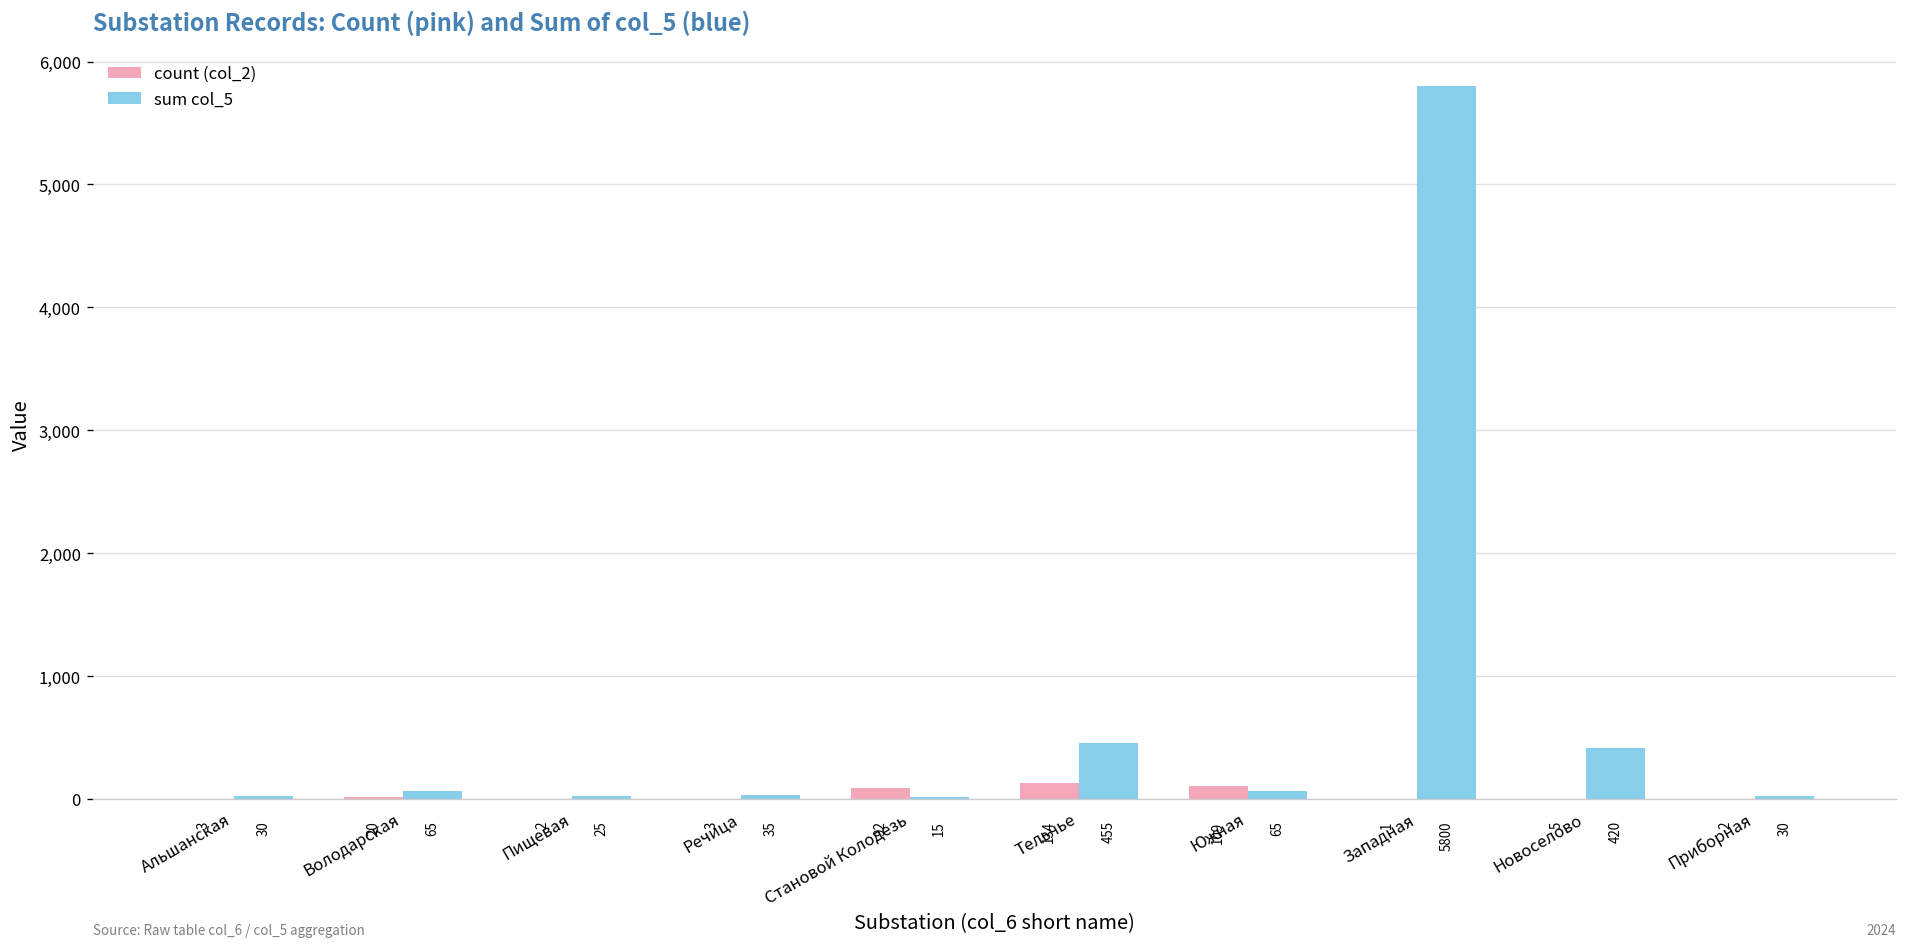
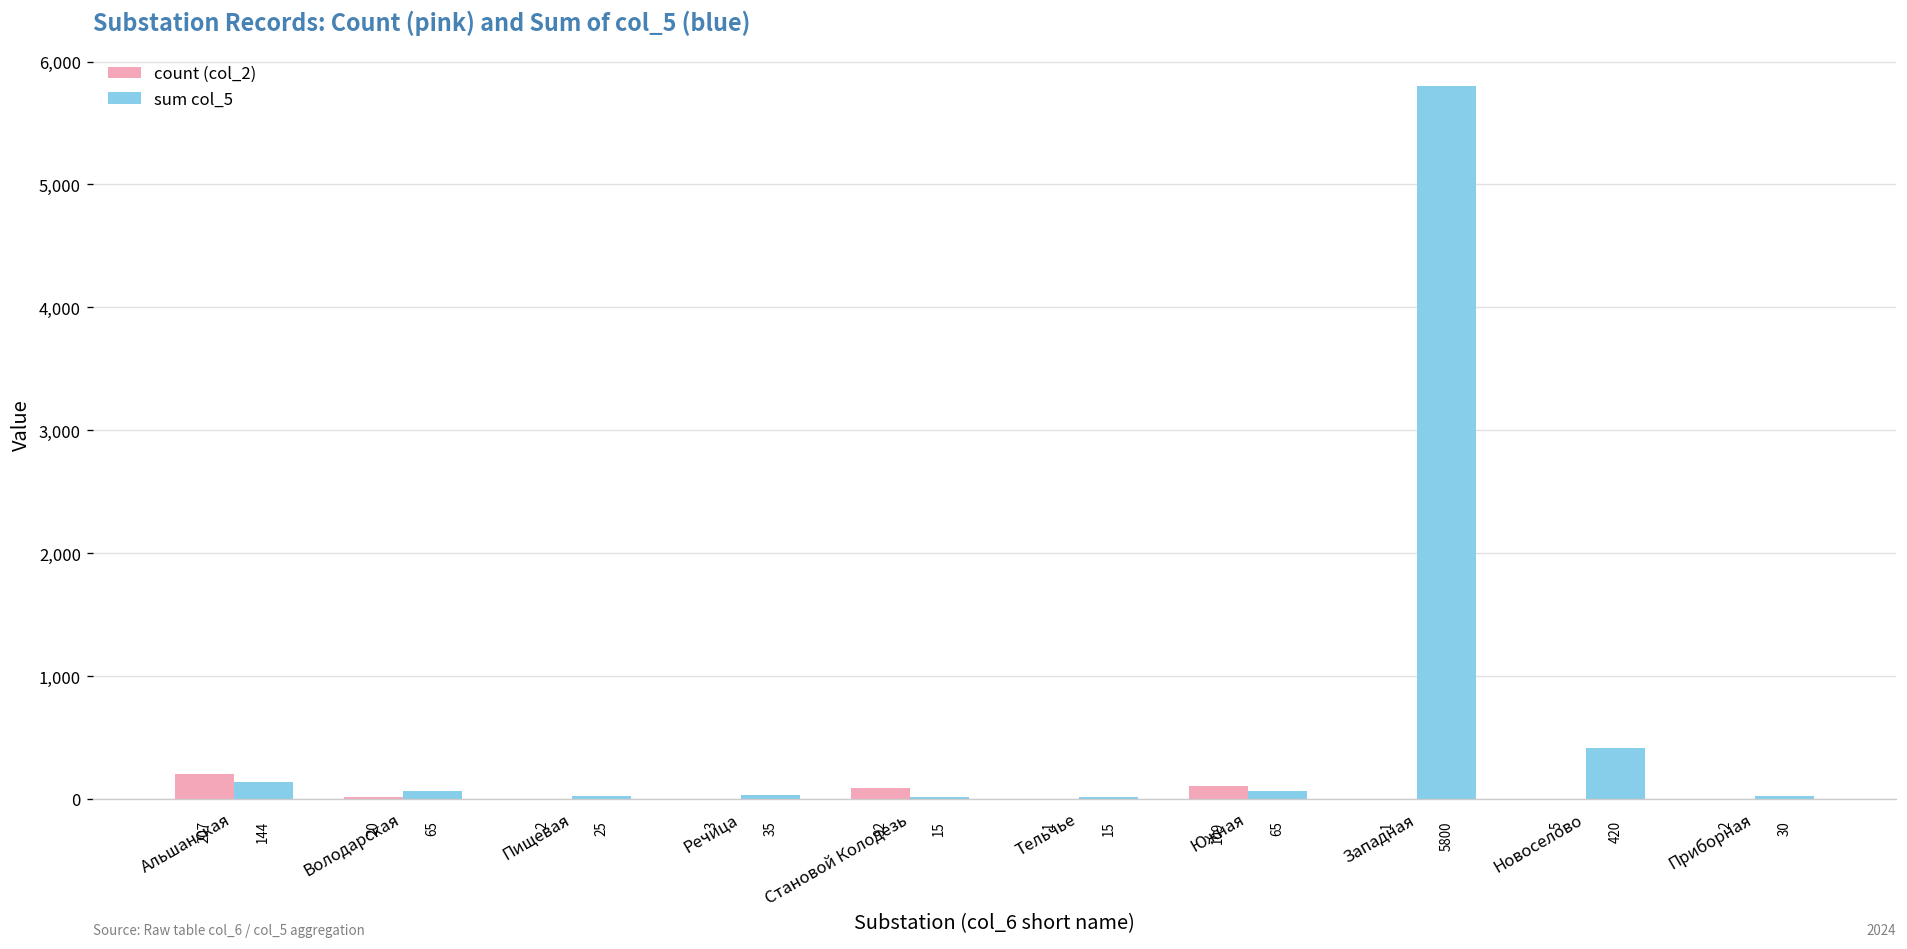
  {
    "count (col_2)": {
-     "Альшанская": 3,
+     "Альшанская": 207,
      "Володарская": 20,
      "Пищевая": 2,
      "Речица": 3,
-     "Тельчье": 134,
+     "Тельчье": 1,
      "Западная": 1,
      "Новоселово": 5,
      "Приборная": 2
    },
    "sum col_5": {
-     "Альшанская": 30,
+     "Альшанская": 144,
      "Володарская": 65,
      "Пищевая": 25,
      "Речица": 35,
      "Становой Колодезь": 15,
-     "Тельчье": 455,
+     "Тельчье": 15,
      "Южная": 65,
      "Приборная": 30
    }
  }
